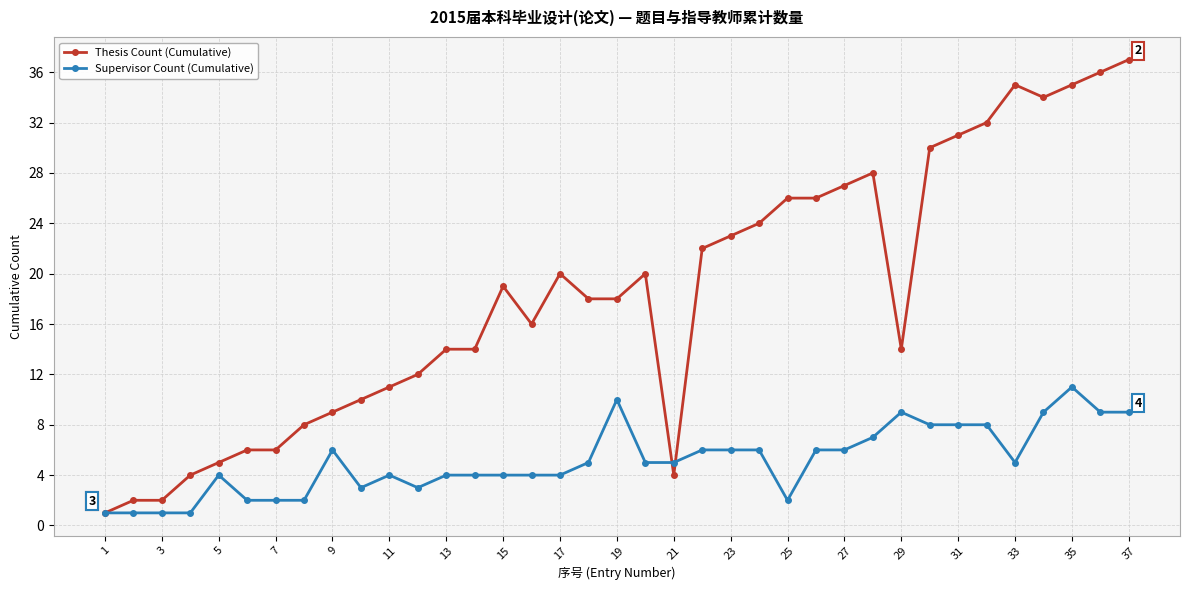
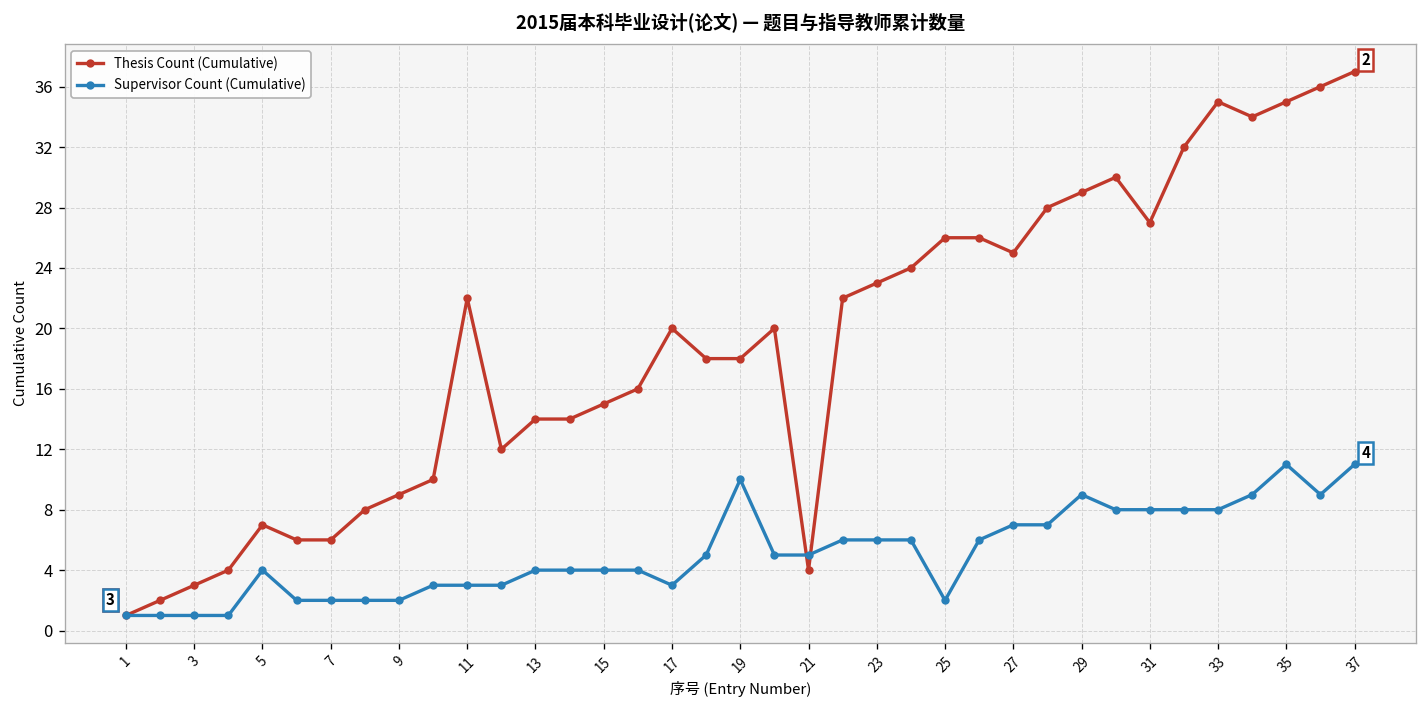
  {
    "Thesis Count (Cumulative)": {
-     "3": 2,
-     "5": 5,
+     "3": 3,
+     "5": 7,
      "7": 6,
      "9": 9,
-     "11": 11,
+     "11": 22,
      "13": 14,
-     "15": 19,
+     "15": 15,
      "17": 20,
      "19": 18,
      "21": 4,
      "23": 23,
      "25": 26,
-     "27": 27,
-     "29": 14,
-     "31": 31,
+     "27": 25,
+     "29": 29,
+     "31": 27,
      "33": 35,
      "35": 35
    },
    "Supervisor Count (Cumulative)": {
      "3": 1,
      "5": 4,
      "7": 2,
-     "9": 6,
-     "11": 4,
+     "9": 2,
+     "11": 3,
      "13": 4,
      "15": 4,
-     "17": 4,
+     "17": 3,
      "19": 10,
      "21": 5,
      "23": 6,
      "25": 2,
-     "27": 6,
+     "27": 7,
      "29": 9,
      "31": 8,
-     "33": 5,
+     "33": 8,
      "35": 11,
-     "37": 9
+     "37": 11
    }
  }
